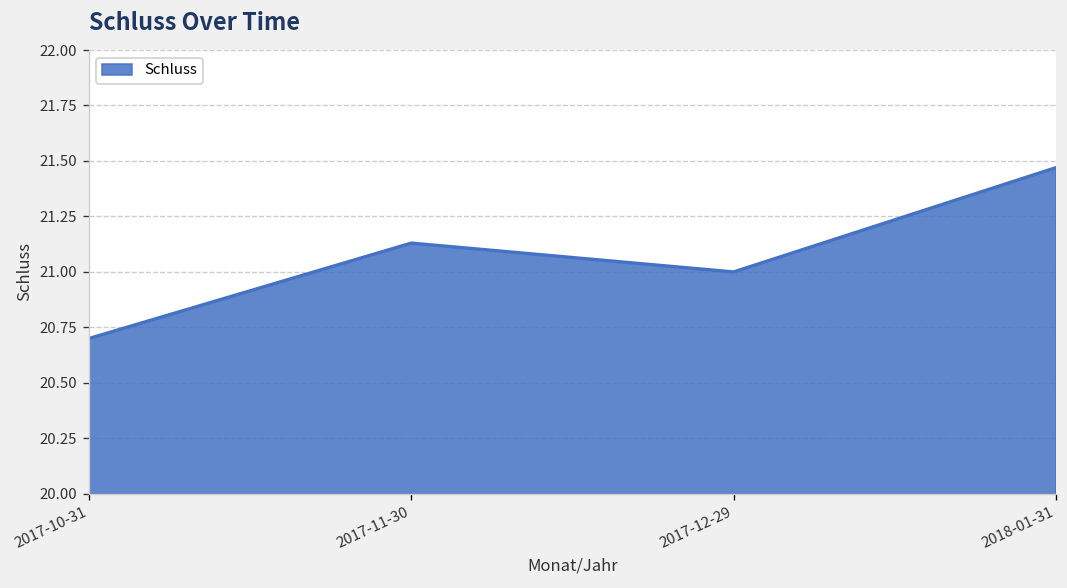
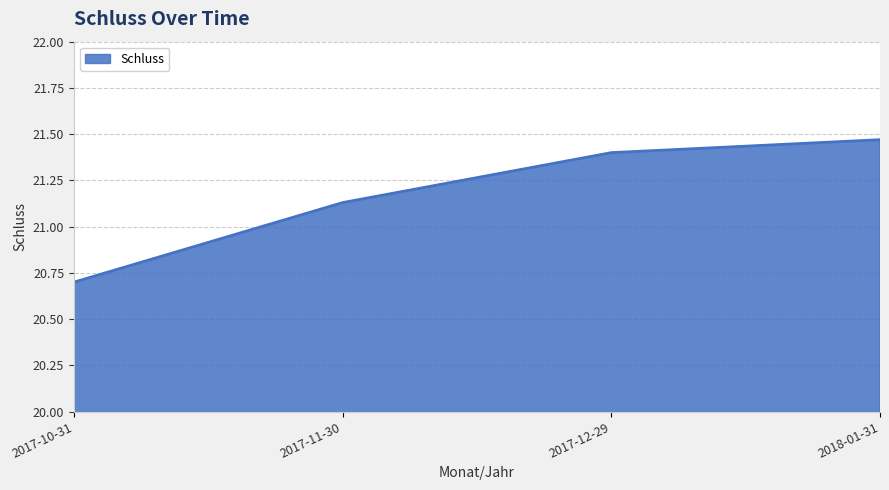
  {
    "2017-10-31": 20.7,
    "2017-11-30": 21.13,
-   "2017-12-29": 21.0,
+   "2017-12-29": 21.4,
    "2018-01-31": 21.47
  }
